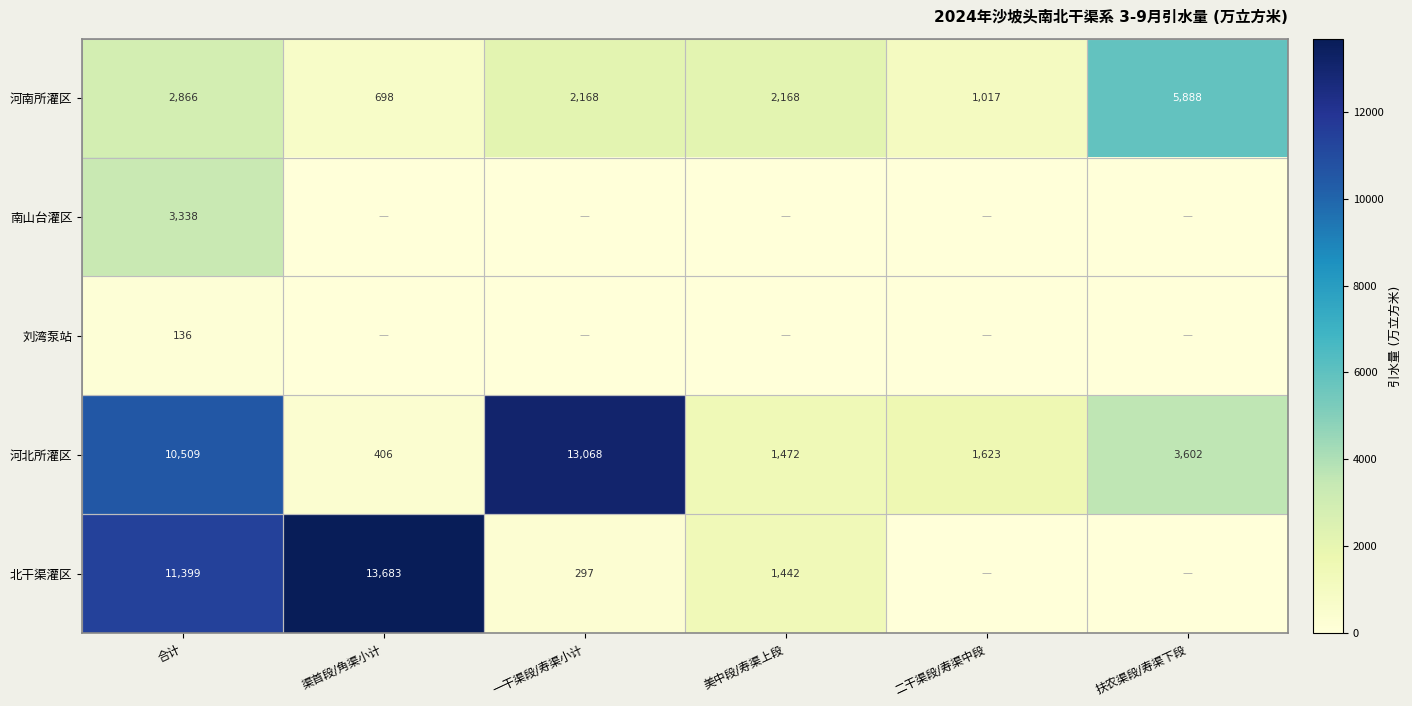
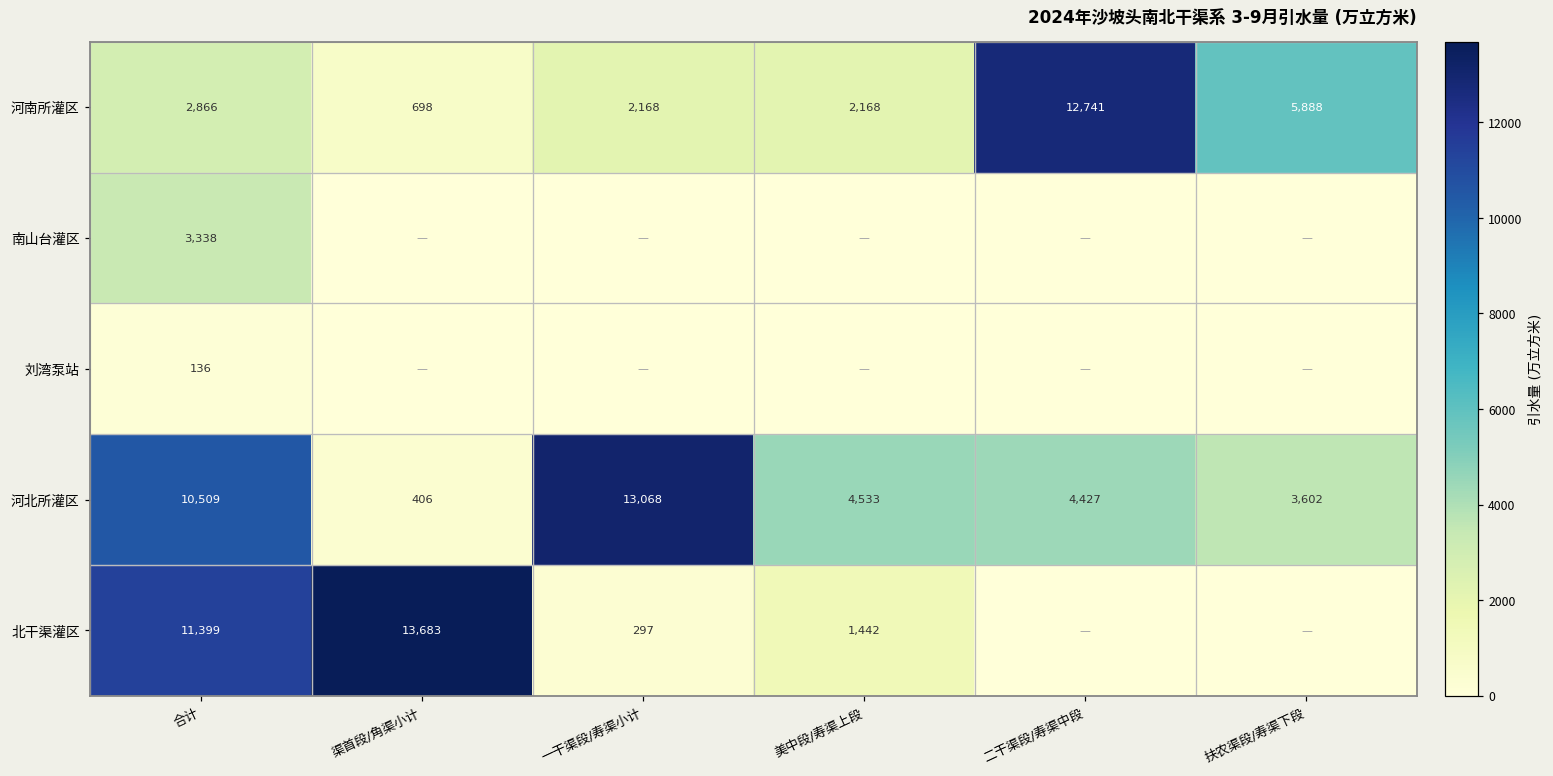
  {
    "河南所灌区": {
      "合计": "2,866",
      "渠首段/角渠小计": "698",
      "一干渠段/寿渠小计": "2,168",
      "美中段/寿渠上段": "2,168",
-     "二干渠段/寿渠中段": "1,017",
+     "二干渠段/寿渠中段": "12,741",
      "扶农渠段/寿渠下段": "5,888"
    },
    "南山台灌区": {
      "合计": "3,338"
    },
    "刘湾泵站": {
      "合计": "136"
    },
    "河北所灌区": {
      "合计": "10,509",
      "渠首段/角渠小计": "406",
      "一干渠段/寿渠小计": "13,068",
-     "美中段/寿渠上段": "1,472",
-     "二干渠段/寿渠中段": "1,623",
+     "美中段/寿渠上段": "4,533",
+     "二干渠段/寿渠中段": "4,427",
      "扶农渠段/寿渠下段": "3,602"
    },
    "北干渠灌区": {
      "合计": "11,399",
      "渠首段/角渠小计": "13,683",
      "一干渠段/寿渠小计": "297",
      "美中段/寿渠上段": "1,442"
    }
  }
